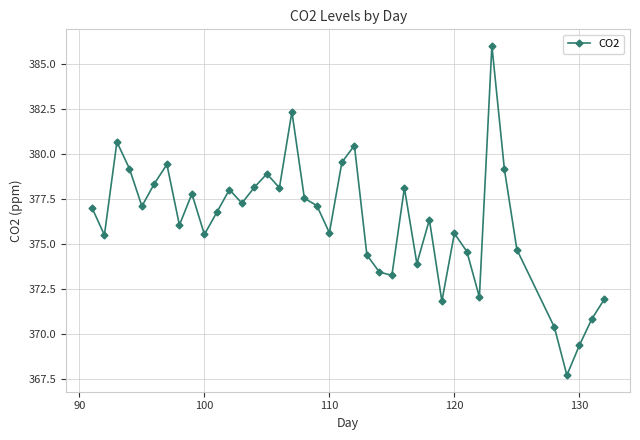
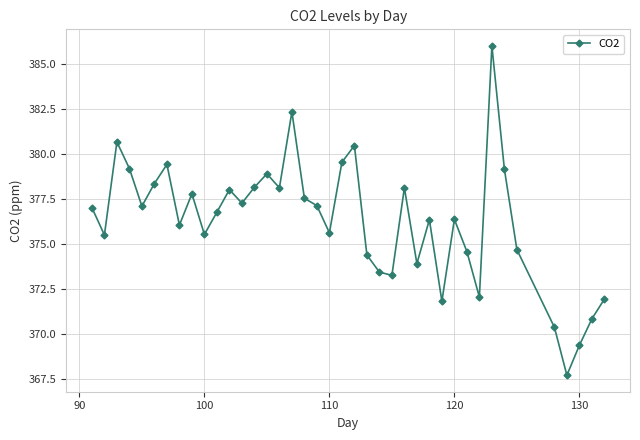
  {
    "100": 375.6,
    "110": 375.6,
-   "120": 375.6,
+   "120": 376.4,
    "130": 369.4
  }
